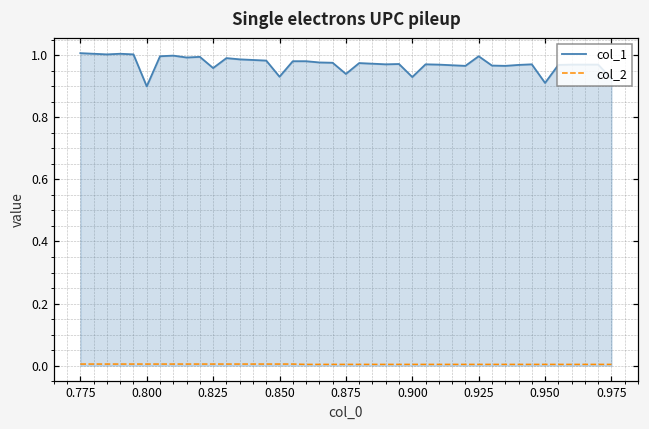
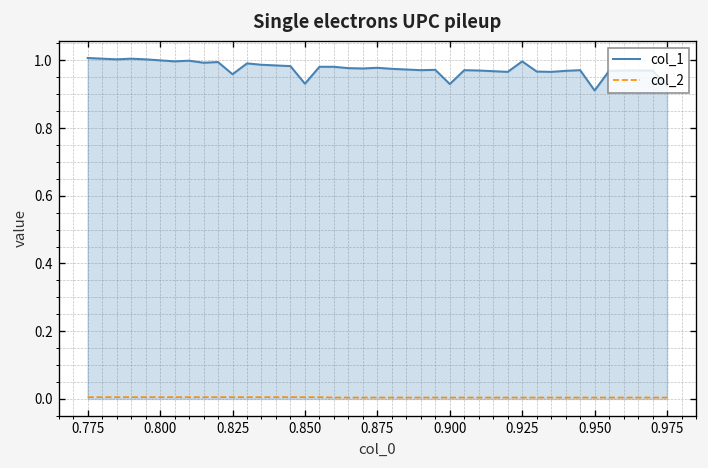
  {
    "col_1": {
      "0.775": 1.01,
-     "0.800": 0.9,
+     "0.800": 1.0,
      "0.825": 0.96,
      "0.850": 0.93,
-     "0.875": 0.94,
+     "0.875": 0.98,
      "0.900": 0.93,
      "0.925": 1.00,
      "0.950": 0.91
    },
    "col_2": {
      "0.775": 0.01,
      "0.800": 0.01,
      "0.825": 0.01,
      "0.850": 0.01,
      "0.875": 0.00,
      "0.900": 0.00,
      "0.925": 0.00,
      "0.950": 0.00,
      "0.975": 0.00
    }
  }
